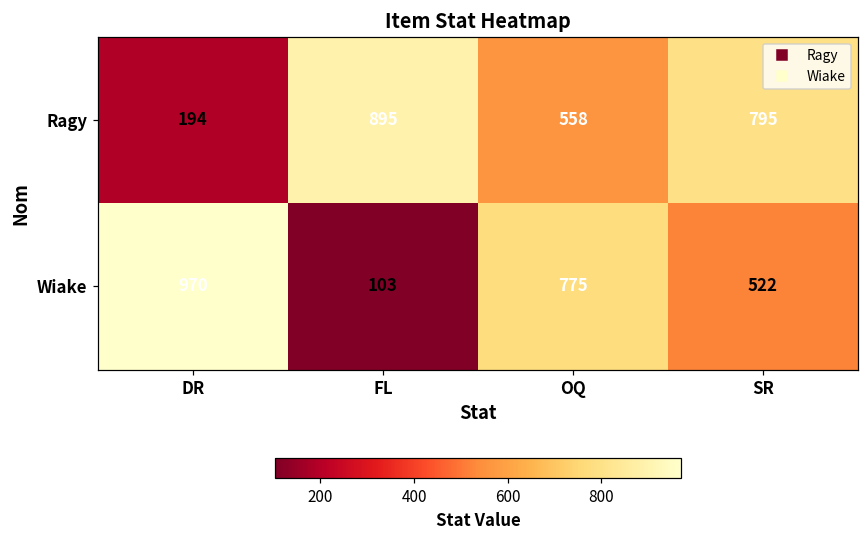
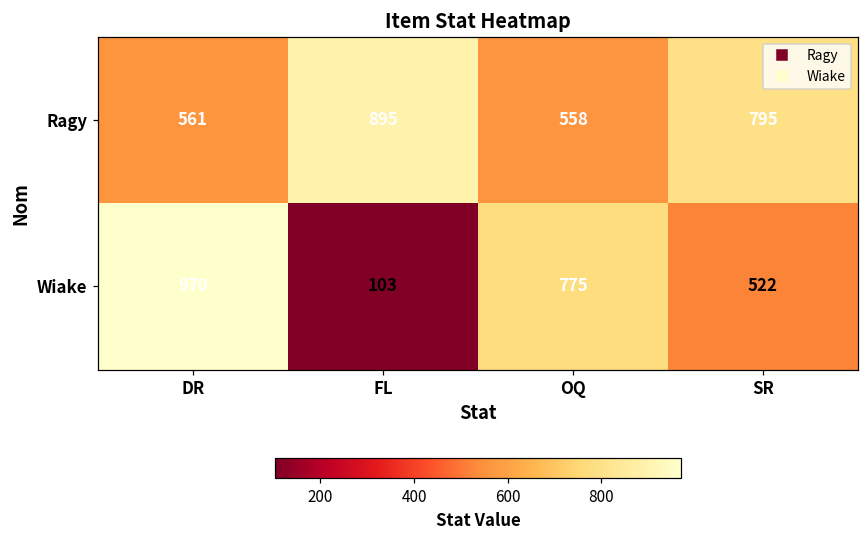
  {
    "Ragy": {
-     "DR": 194,
+     "DR": 561,
      "FL": 895,
      "OQ": 558,
      "SR": 795
    },
    "Wiake": {
      "DR": 970,
      "FL": 103,
      "OQ": 775,
      "SR": 522
    }
  }
